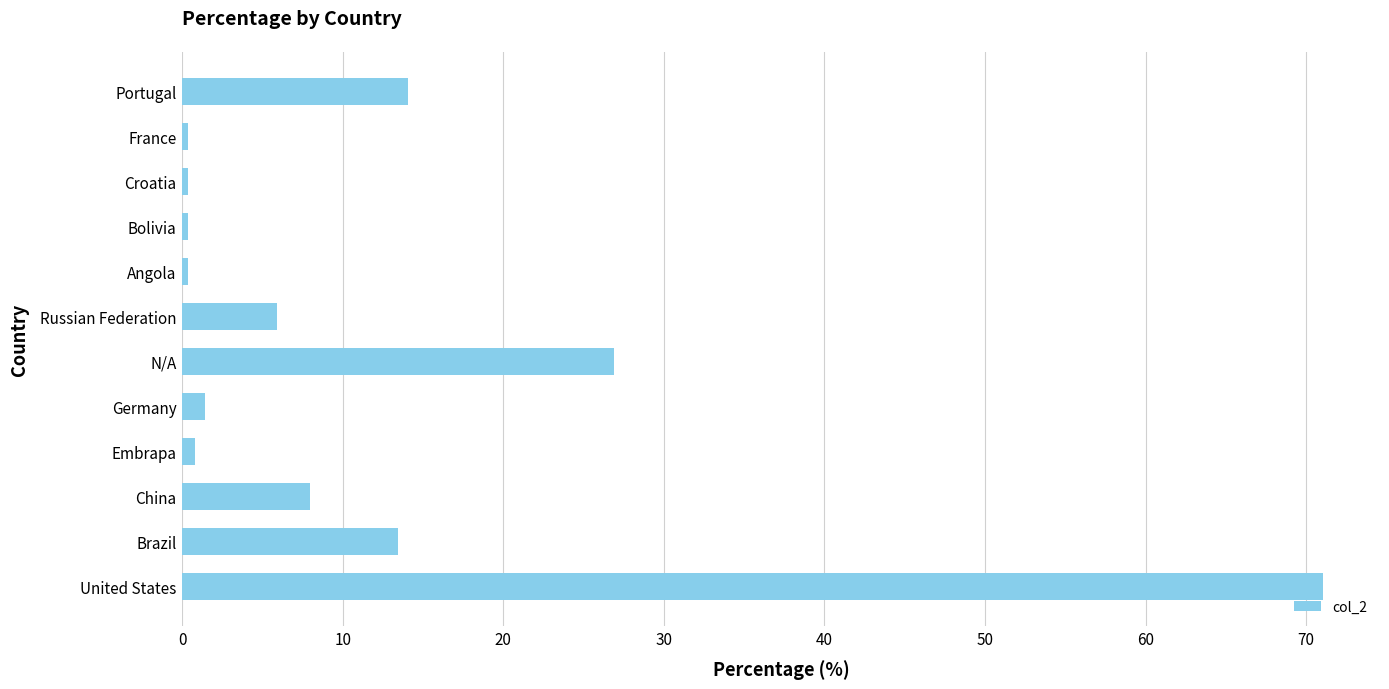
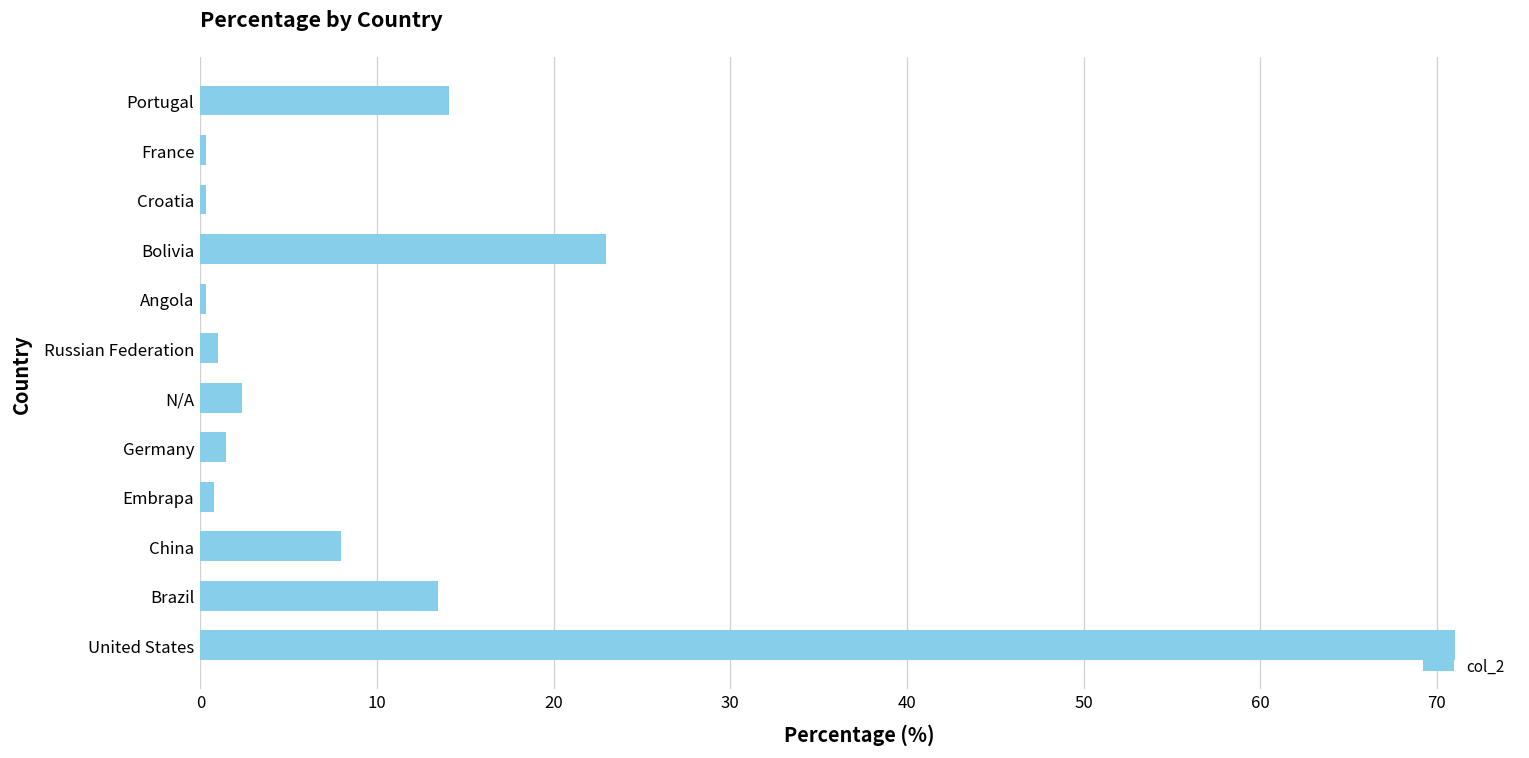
  {
    "Portugal": 14.1,
    "France": 0.3,
    "Croatia": 0.3,
-   "Bolivia": 0.3,
+   "Bolivia": 23.0,
    "Angola": 0.3,
-   "Russian Federation": 5.9,
-   "N/A": 26.9,
+   "Russian Federation": 1.0,
+   "N/A": 2.4,
    "Germany": 1.4,
    "Embrapa": 0.8,
    "China": 8.0,
    "Brazil": 13.4,
    "United States": 71.0
  }
